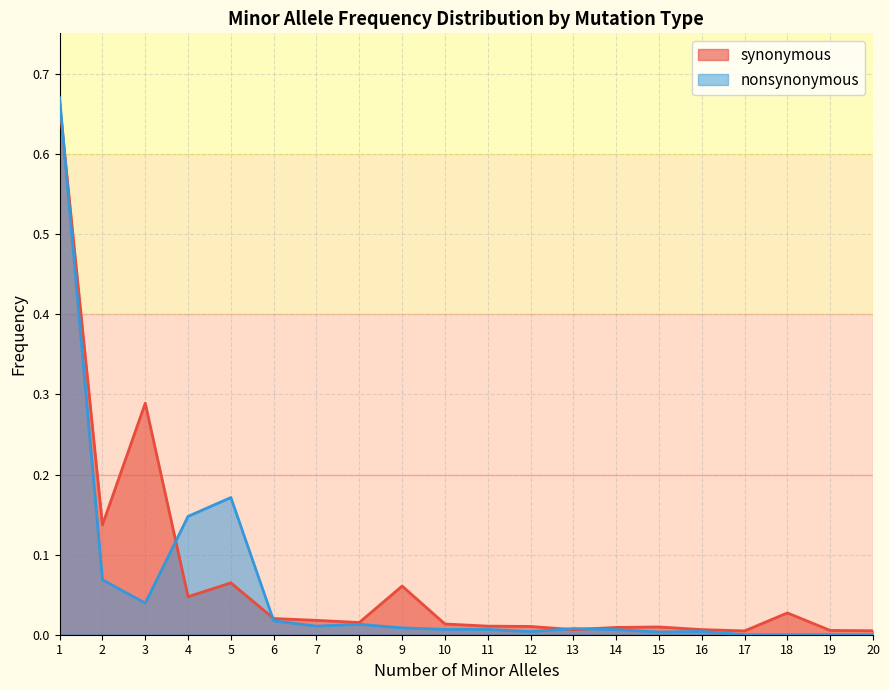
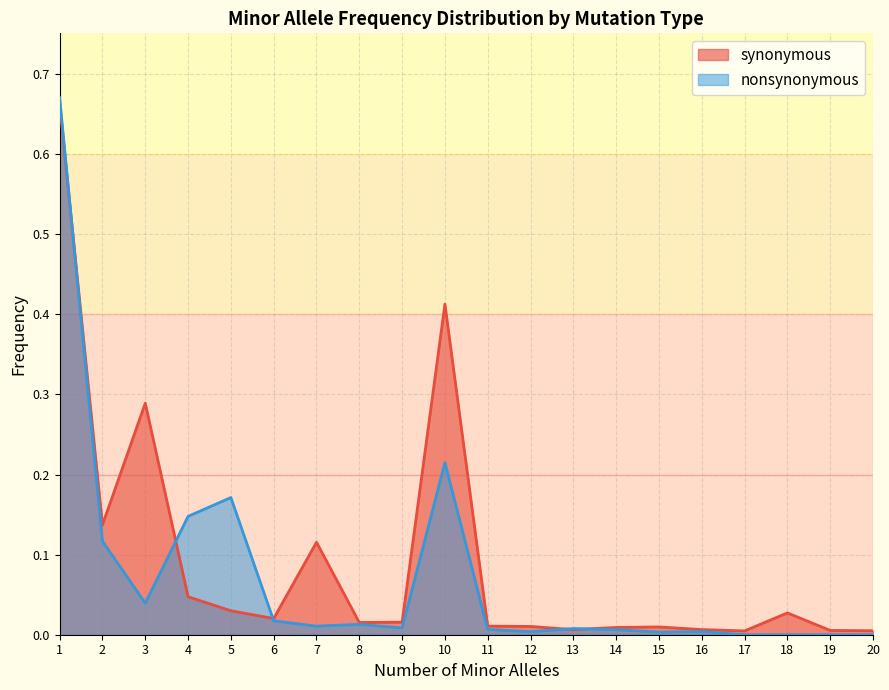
  {
    "synonymous": {
      "1": 0.66,
      "2": 0.14,
      "3": 0.29,
      "4": 0.05,
-     "5": 0.06,
-     "7": 0.02,
-     "9": 0.06,
-     "10": 0.01,
+     "5": 0.03,
+     "7": 0.12,
+     "9": 0.02,
+     "10": 0.41,
      "11": 0.01,
      "12": 0.01,
      "15": 0.01,
      "17": 0.00,
      "18": 0.03,
      "19": 0.01,
      "20": 0.00
    },
    "nonsynonymous": {
      "1": 0.67,
-     "2": 0.07,
+     "2": 0.12,
      "3": 0.04,
      "4": 0.15,
      "5": 0.17,
      "7": 0.01,
      "9": 0.01,
-     "10": 0.01,
+     "10": 0.21,
      "11": 0.01,
      "12": 0.00,
      "15": 0.00,
      "17": 0.00,
      "18": 0.00,
      "19": 0.00,
      "20": 0.00
    }
  }
